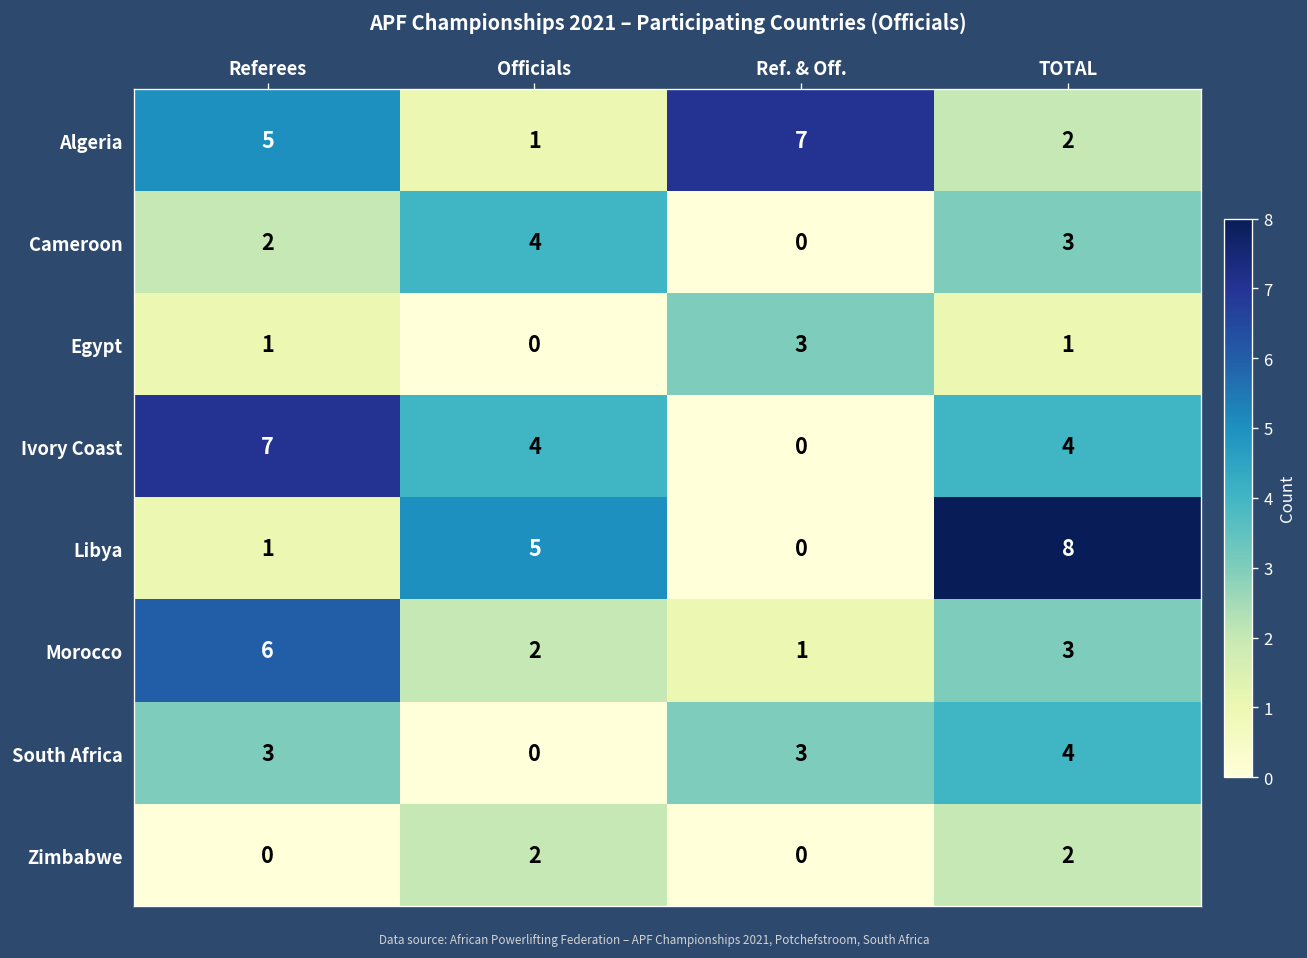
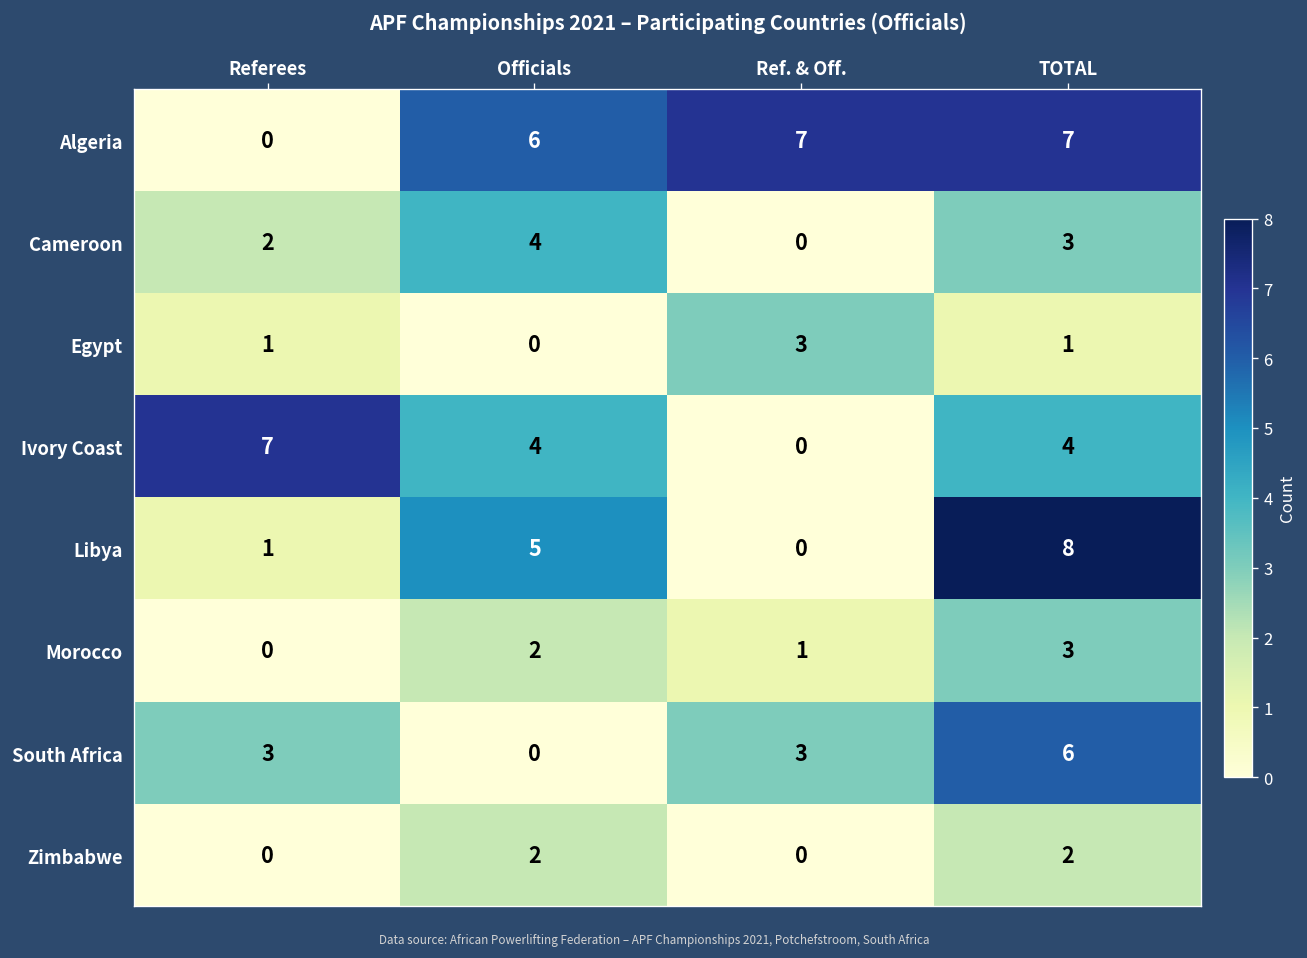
  {
    "Algeria": {
-     "Referees": 5,
-     "Officials": 1,
+     "Referees": 0,
+     "Officials": 6,
      "Ref. & Off.": 7,
-     "TOTAL": 2
+     "TOTAL": 7
    },
    "Cameroon": {
      "Referees": 2,
      "Officials": 4,
      "Ref. & Off.": 0,
      "TOTAL": 3
    },
    "Egypt": {
      "Referees": 1,
      "Officials": 0,
      "Ref. & Off.": 3,
      "TOTAL": 1
    },
    "Ivory Coast": {
      "Referees": 7,
      "Officials": 4,
      "Ref. & Off.": 0,
      "TOTAL": 4
    },
    "Libya": {
      "Referees": 1,
      "Officials": 5,
      "Ref. & Off.": 0,
      "TOTAL": 8
    },
    "Morocco": {
-     "Referees": 6,
+     "Referees": 0,
      "Officials": 2,
      "Ref. & Off.": 1,
      "TOTAL": 3
    },
    "South Africa": {
      "Referees": 3,
      "Officials": 0,
      "Ref. & Off.": 3,
-     "TOTAL": 4
+     "TOTAL": 6
    },
    "Zimbabwe": {
      "Referees": 0,
      "Officials": 2,
      "Ref. & Off.": 0,
      "TOTAL": 2
    }
  }
